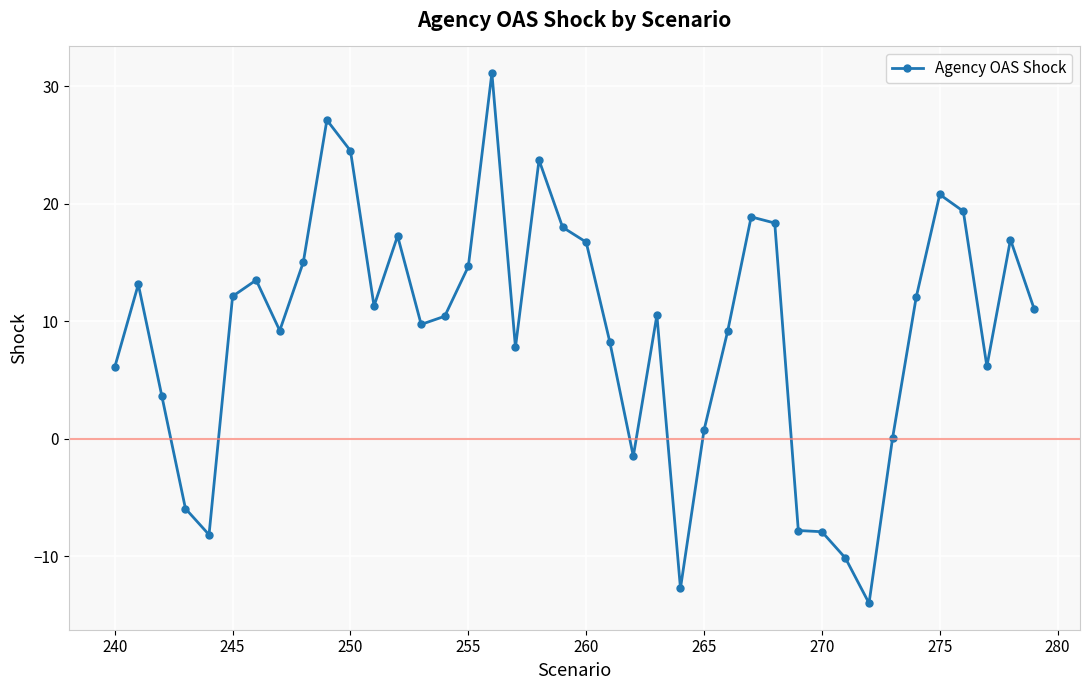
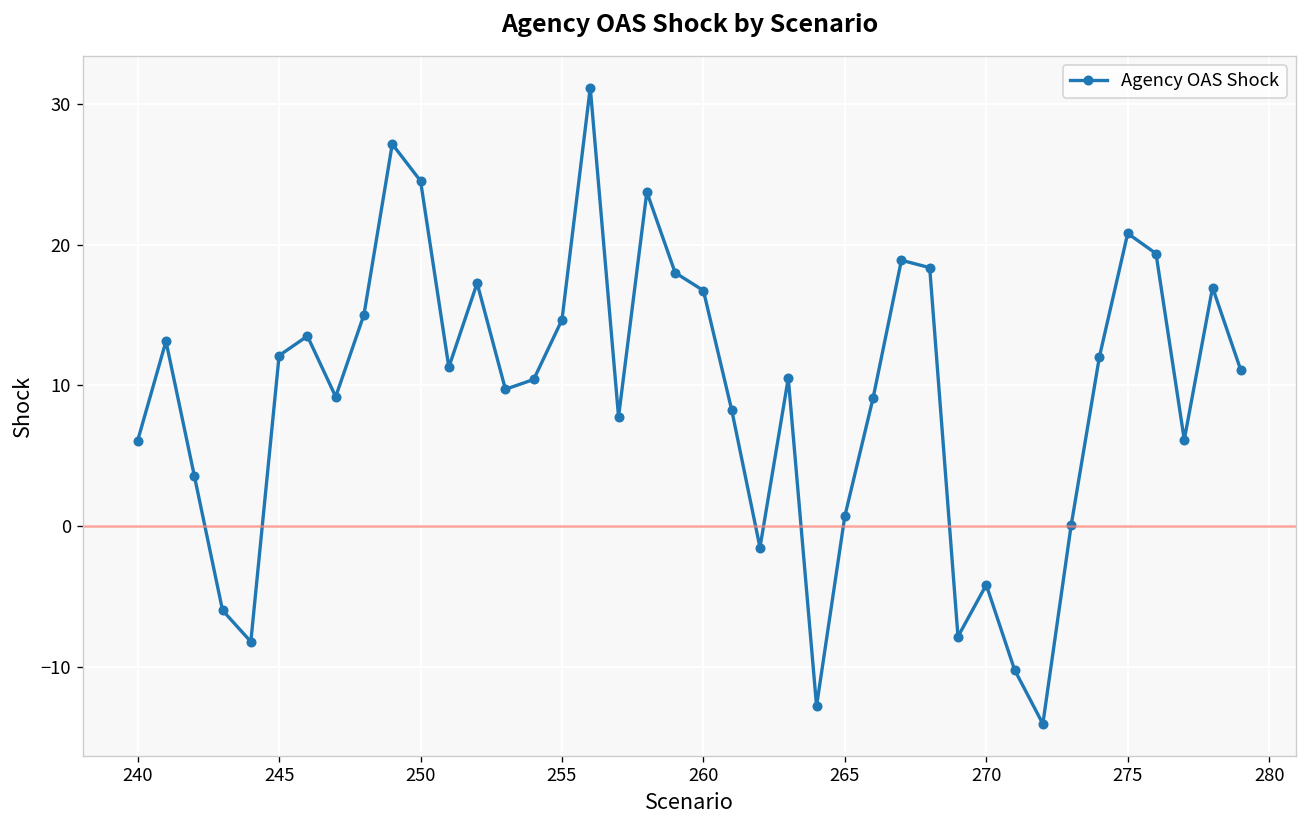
  {
    "240": 6.1,
    "245": 12.1,
    "250": 24.5,
    "255": 14.7,
    "260": 16.7,
    "265": 0.7,
-   "270": -7.9,
+   "270": -4.2,
    "275": 20.8
  }
